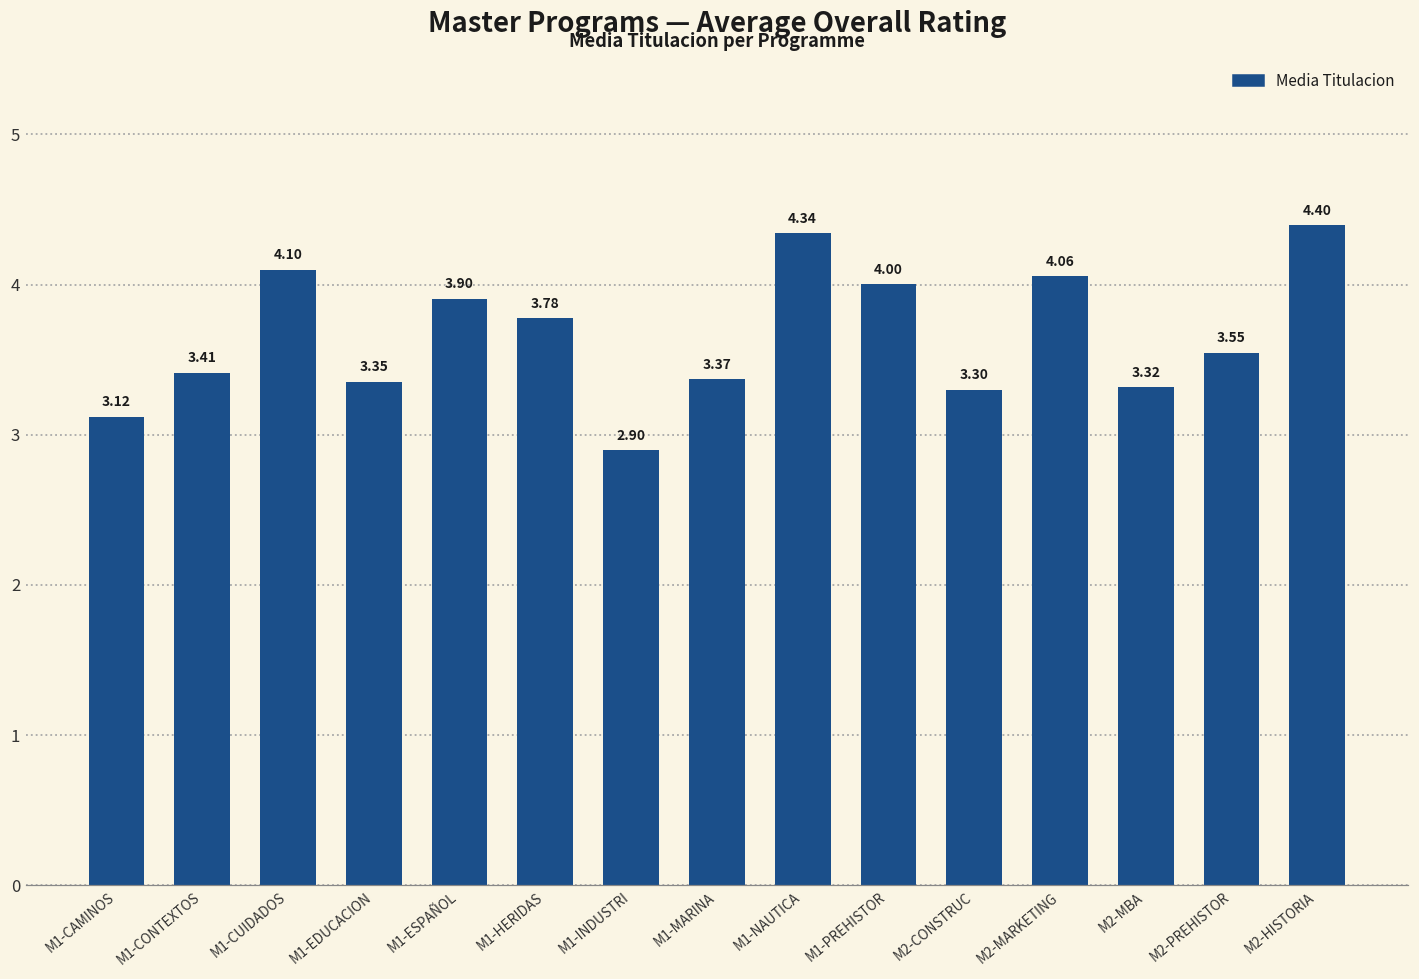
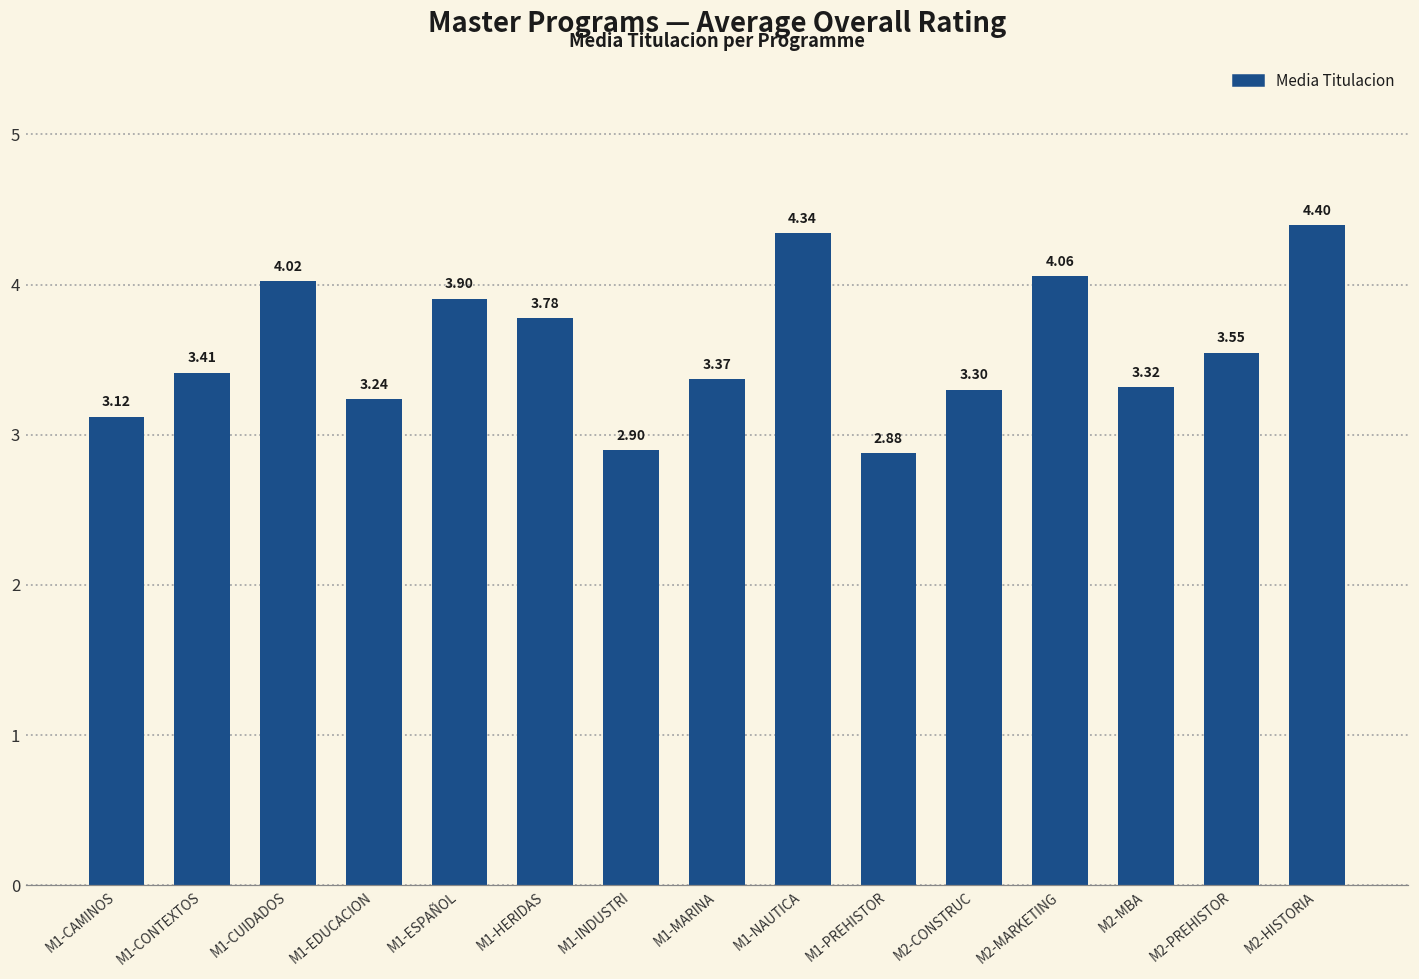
  {
    "M1-CAMINOS": 3.12,
    "M1-CONTEXTOS": 3.41,
-   "M1-CUIDADOS": 4.10,
-   "M1-EDUCACION": 3.35,
+   "M1-CUIDADOS": 4.02,
+   "M1-EDUCACION": 3.24,
    "M1-ESPAÑOL": 3.90,
    "M1-HERIDAS": 3.78,
    "M1-INDUSTRI": 2.90,
    "M1-MARINA": 3.37,
    "M1-NAUTICA": 4.34,
-   "M1-PREHISTOR": 4.00,
+   "M1-PREHISTOR": 2.88,
    "M2-CONSTRUC": 3.30,
    "M2-MARKETING": 4.06,
    "M2-MBA": 3.32,
    "M2-PREHISTOR": 3.55,
    "M2-HISTORIA": 4.40
  }
